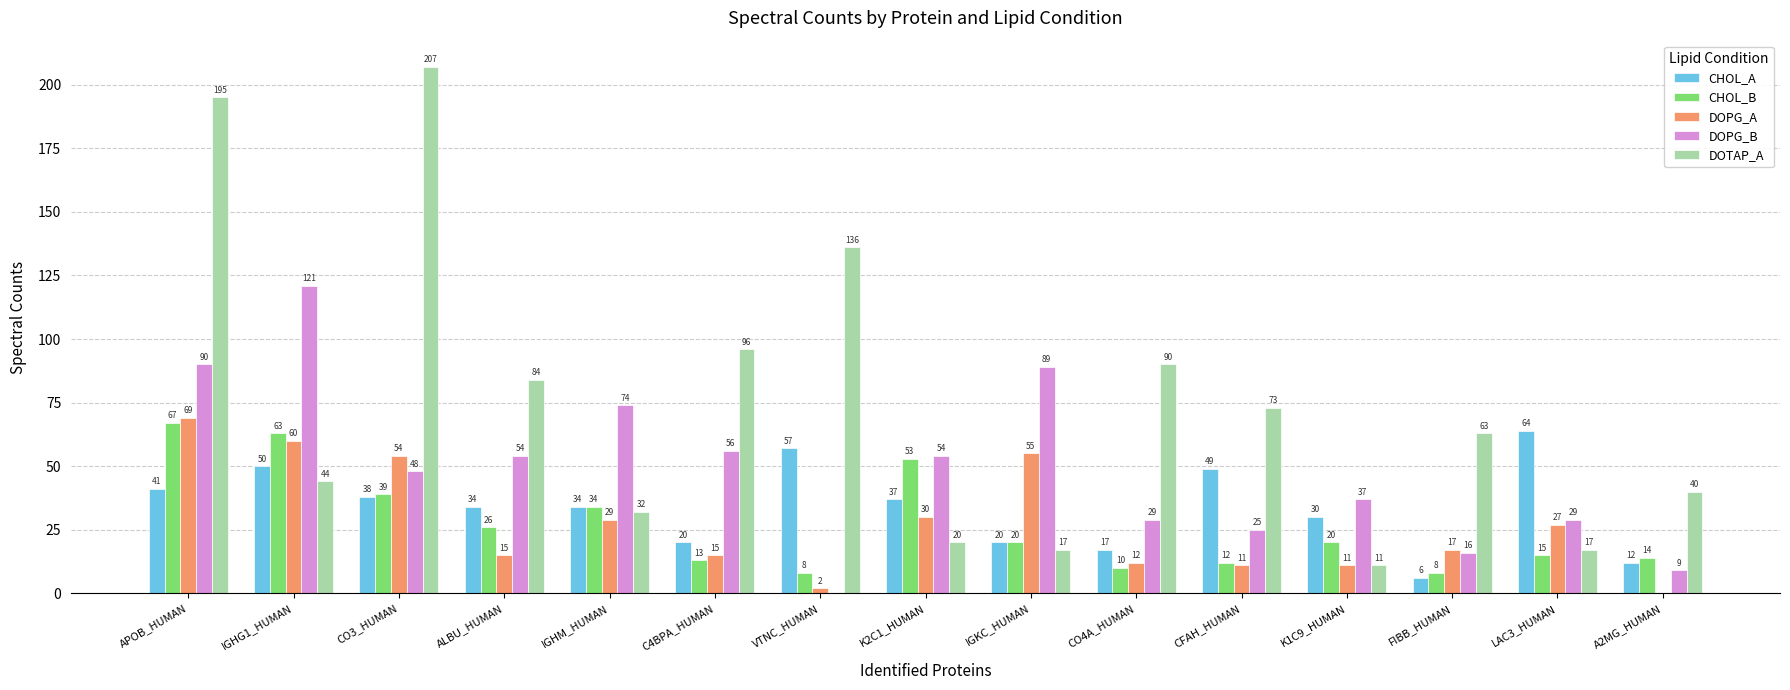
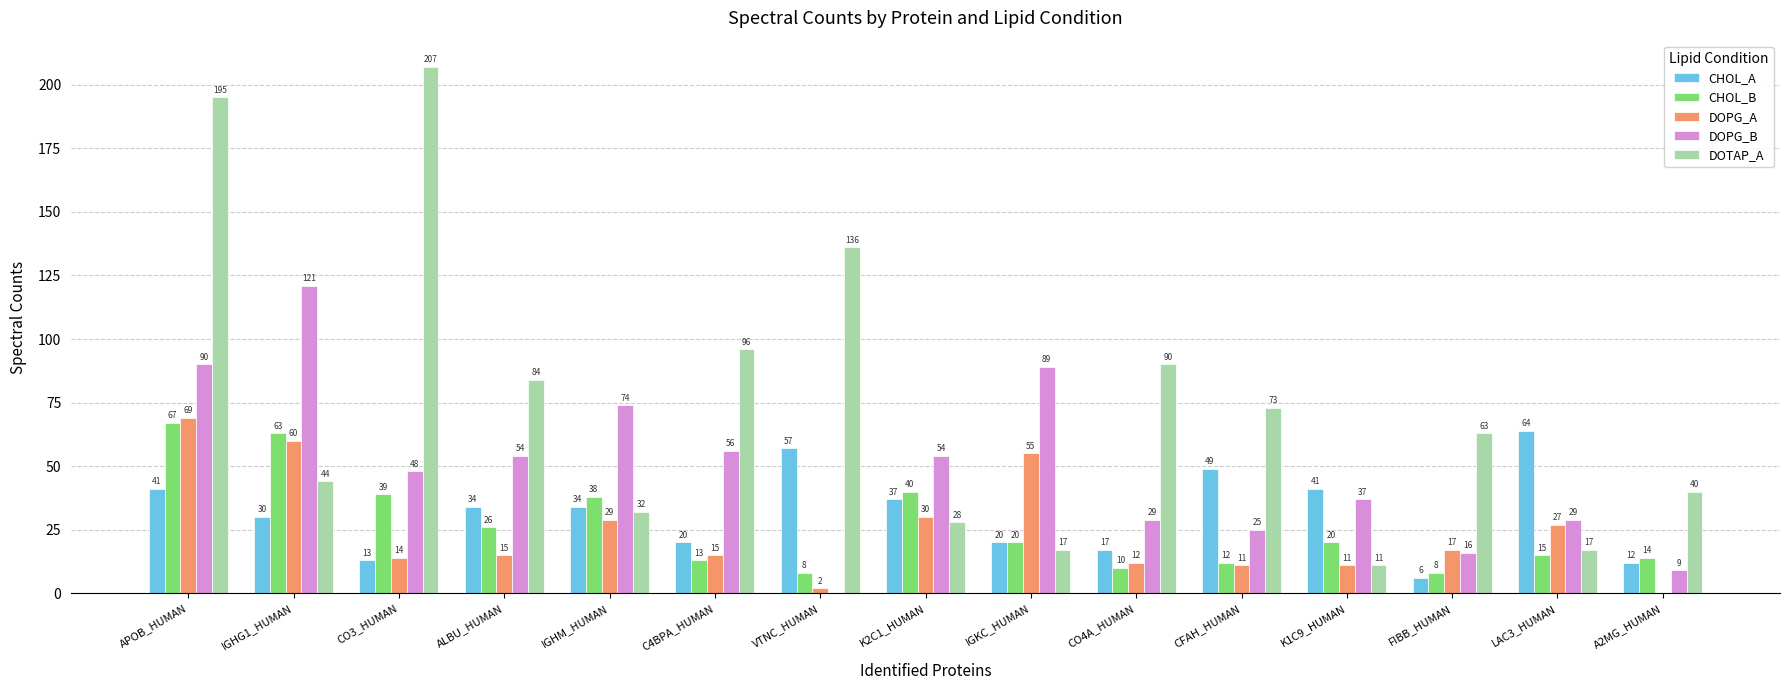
  {
    "CHOL_A": {
      "APOB_HUMAN": 41,
-     "IGHG1_HUMAN": 50,
-     "CO3_HUMAN": 38,
+     "IGHG1_HUMAN": 30,
+     "CO3_HUMAN": 13,
      "ALBU_HUMAN": 34,
      "IGHM_HUMAN": 34,
      "C4BPA_HUMAN": 20,
      "VTNC_HUMAN": 57,
      "K2C1_HUMAN": 37,
      "IGKC_HUMAN": 20,
      "CO4A_HUMAN": 17,
      "CFAH_HUMAN": 49,
-     "K1C9_HUMAN": 30,
+     "K1C9_HUMAN": 41,
      "FIBB_HUMAN": 6,
      "LAC3_HUMAN": 64,
      "A2MG_HUMAN": 12
    },
    "CHOL_B": {
      "APOB_HUMAN": 67,
      "IGHG1_HUMAN": 63,
      "CO3_HUMAN": 39,
      "ALBU_HUMAN": 26,
-     "IGHM_HUMAN": 34,
+     "IGHM_HUMAN": 38,
      "C4BPA_HUMAN": 13,
      "VTNC_HUMAN": 8,
-     "K2C1_HUMAN": 53,
+     "K2C1_HUMAN": 40,
      "IGKC_HUMAN": 20,
      "CO4A_HUMAN": 10,
      "CFAH_HUMAN": 12,
      "K1C9_HUMAN": 20,
      "FIBB_HUMAN": 8,
      "LAC3_HUMAN": 15,
      "A2MG_HUMAN": 14
    },
    "DOPG_A": {
      "APOB_HUMAN": 69,
      "IGHG1_HUMAN": 60,
-     "CO3_HUMAN": 54,
+     "CO3_HUMAN": 14,
      "ALBU_HUMAN": 15,
      "IGHM_HUMAN": 29,
      "C4BPA_HUMAN": 15,
      "VTNC_HUMAN": 2,
      "K2C1_HUMAN": 30,
      "IGKC_HUMAN": 55,
      "CO4A_HUMAN": 12,
      "CFAH_HUMAN": 11,
      "K1C9_HUMAN": 11,
      "FIBB_HUMAN": 17,
      "LAC3_HUMAN": 27
    },
    "DOPG_B": {
      "APOB_HUMAN": 90,
      "IGHG1_HUMAN": 121,
      "CO3_HUMAN": 48,
      "ALBU_HUMAN": 54,
      "IGHM_HUMAN": 74,
      "C4BPA_HUMAN": 56,
      "K2C1_HUMAN": 54,
      "IGKC_HUMAN": 89,
      "CO4A_HUMAN": 29,
      "CFAH_HUMAN": 25,
      "K1C9_HUMAN": 37,
      "FIBB_HUMAN": 16,
      "LAC3_HUMAN": 29,
      "A2MG_HUMAN": 9
    },
    "DOTAP_A": {
      "APOB_HUMAN": 195,
      "IGHG1_HUMAN": 44,
      "CO3_HUMAN": 207,
      "ALBU_HUMAN": 84,
      "IGHM_HUMAN": 32,
      "C4BPA_HUMAN": 96,
      "VTNC_HUMAN": 136,
-     "K2C1_HUMAN": 20,
+     "K2C1_HUMAN": 28,
      "IGKC_HUMAN": 17,
      "CO4A_HUMAN": 90,
      "CFAH_HUMAN": 73,
      "K1C9_HUMAN": 11,
      "FIBB_HUMAN": 63,
      "LAC3_HUMAN": 17,
      "A2MG_HUMAN": 40
    }
  }
